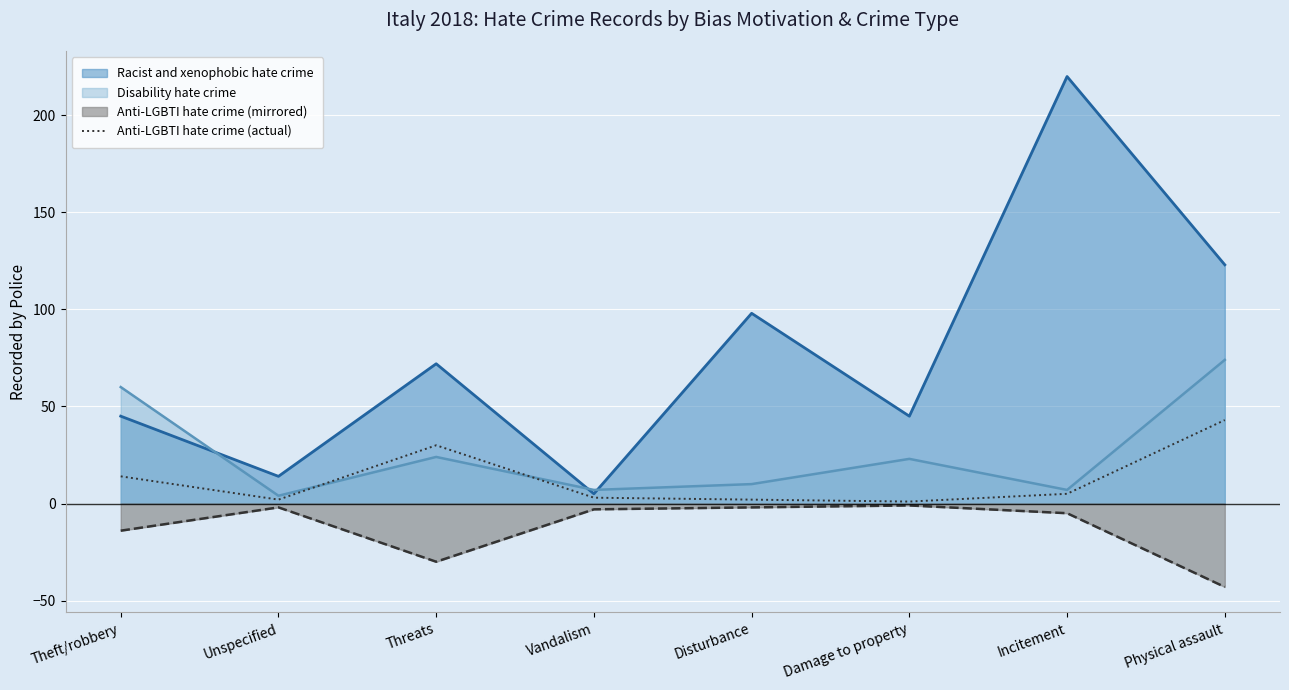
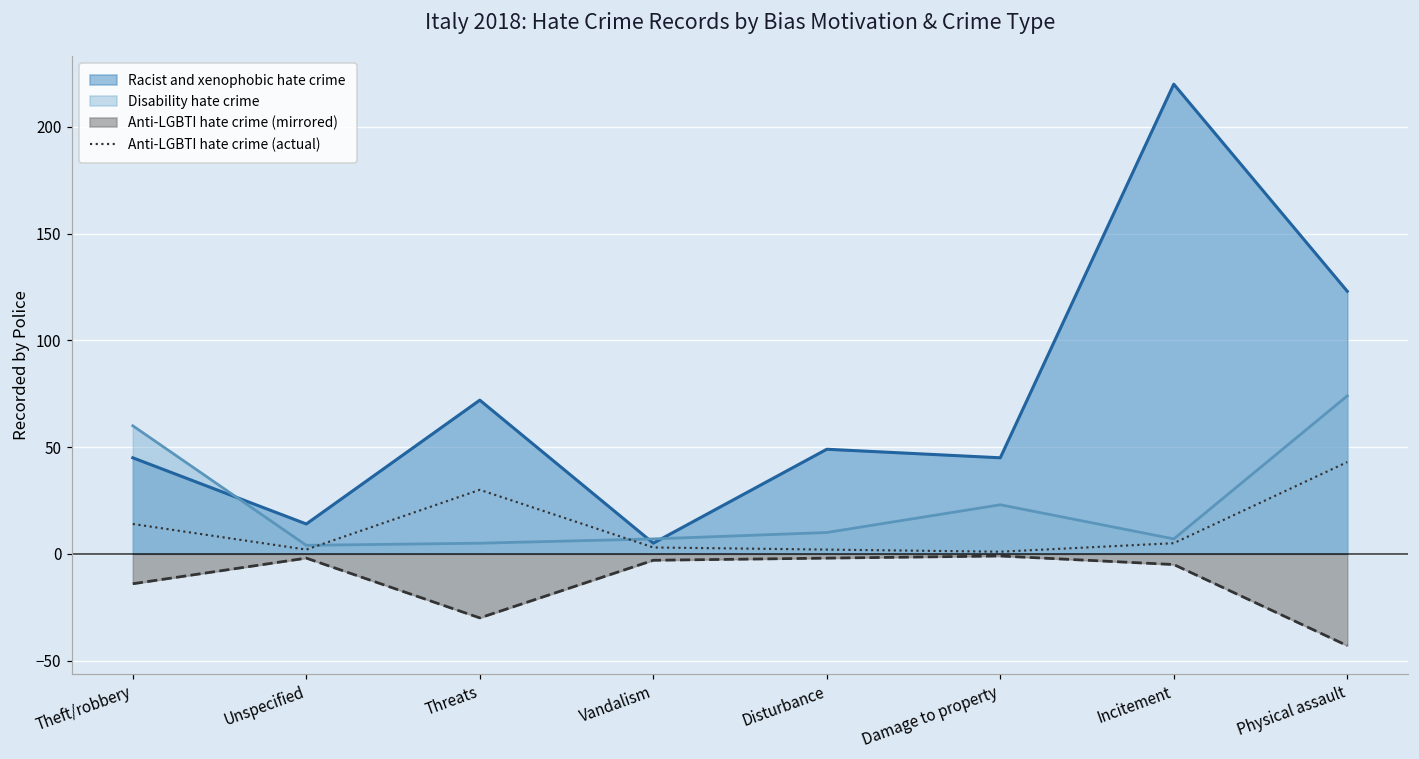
  {
    "Racist and xenophobic hate crime": {
      "Theft/robbery": 45,
      "Unspecified": 14,
      "Threats": 72,
      "Vandalism": 5,
-     "Disturbance": 98,
+     "Disturbance": 49,
      "Damage to property": 45,
      "Incitement": 220,
      "Physical assault": 123
    },
    "Disability hate crime": {
      "Theft/robbery": 60,
      "Unspecified": 4,
-     "Threats": 24,
+     "Threats": 5,
      "Vandalism": 7,
      "Disturbance": 10,
      "Damage to property": 23,
      "Incitement": 7,
      "Physical assault": 74
    }
  }
